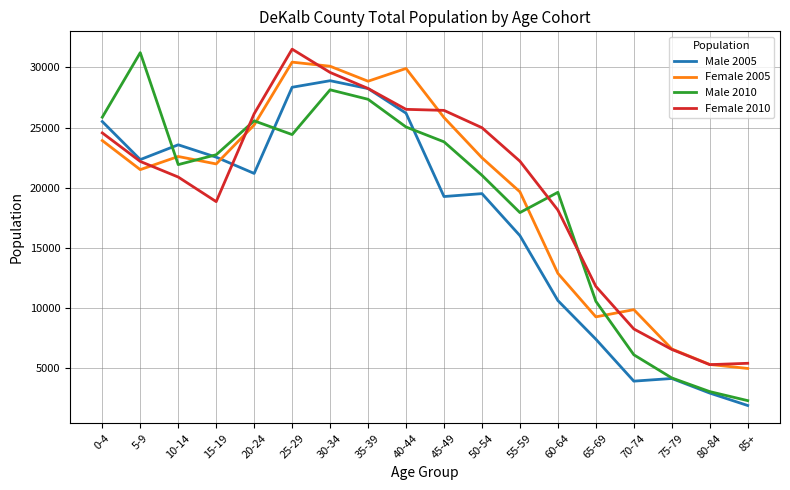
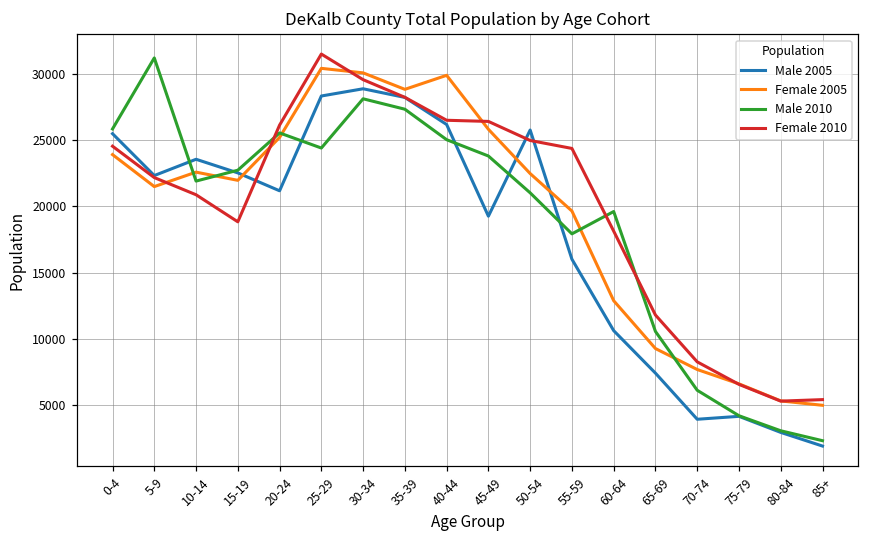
  {
    "Male 2005": {
      "0-4": 25500,
      "10-14": 23600,
      "20-24": 21200,
      "25-29": 28300,
      "30-34": 28900,
      "40-44": 26200,
      "45-49": 19300,
-     "50-54": 19500,
+     "50-54": 25800,
      "55-59": 16000,
      "60-64": 10600,
      "65-69": 7400,
      "70-74": 3900,
      "85+": 1900
    },
    "Female 2005": {
      "0-4": 23900,
      "5-9": 21500,
      "10-14": 22600,
      "15-19": 22000,
      "20-24": 25200,
      "25-29": 30400,
      "30-34": 30100,
      "35-39": 28800,
      "40-44": 29900,
      "45-49": 25800,
      "50-54": 22500,
      "55-59": 19700,
      "60-64": 12900,
      "65-69": 9300,
-     "70-74": 9900,
+     "70-74": 7700,
      "85+": 5000
    },
    "Male 2010": {
      "0-4": 25900,
      "5-9": 31200,
      "10-14": 21900,
      "20-24": 25600,
      "25-29": 24400,
      "30-34": 28100,
      "35-39": 27300,
      "40-44": 25000,
      "45-49": 23800,
      "50-54": 21000,
      "55-59": 17900,
      "60-64": 19600,
      "65-69": 10600,
      "70-74": 6100,
      "85+": 2300
    },
    "Female 2010": {
      "0-4": 24600,
      "10-14": 20900,
      "15-19": 18800,
      "20-24": 26100,
      "25-29": 31500,
      "30-34": 29600,
      "40-44": 26500,
      "45-49": 26400,
      "50-54": 25000,
-     "55-59": 22200,
+     "55-59": 24400,
      "60-64": 18100,
      "65-69": 11800,
      "70-74": 8300,
      "85+": 5400
    }
  }
